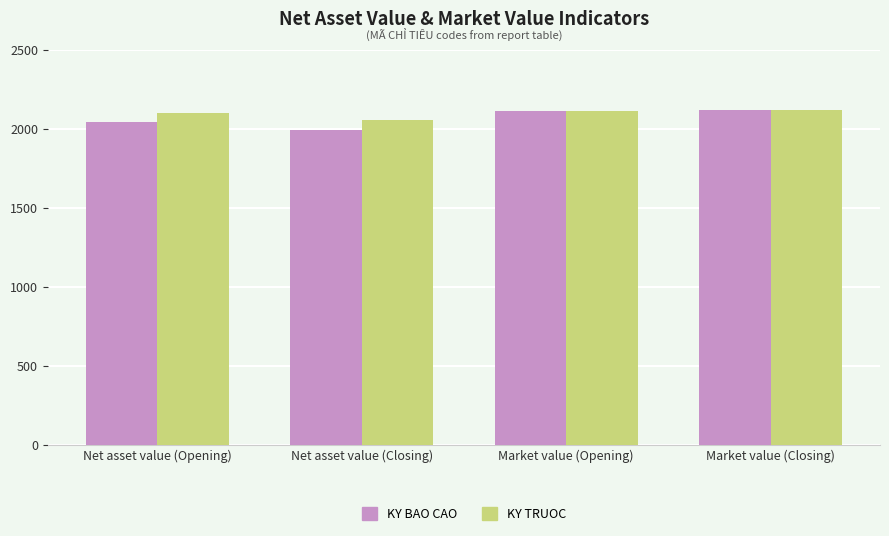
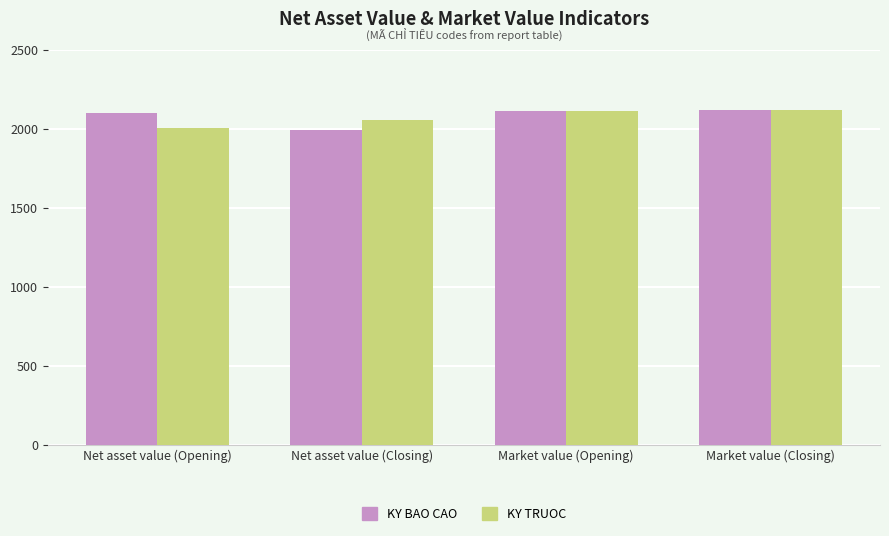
  {
    "KY BAO CAO": {
-     "Net asset value (Opening)": 2050,
+     "Net asset value (Opening)": 2100,
      "Net asset value (Closing)": 1990,
      "Market value (Opening)": 2120,
      "Market value (Closing)": 2120
    },
    "KY TRUOC": {
-     "Net asset value (Opening)": 2100,
+     "Net asset value (Opening)": 2000,
      "Net asset value (Closing)": 2050,
      "Market value (Opening)": 2110,
      "Market value (Closing)": 2120
    }
  }
